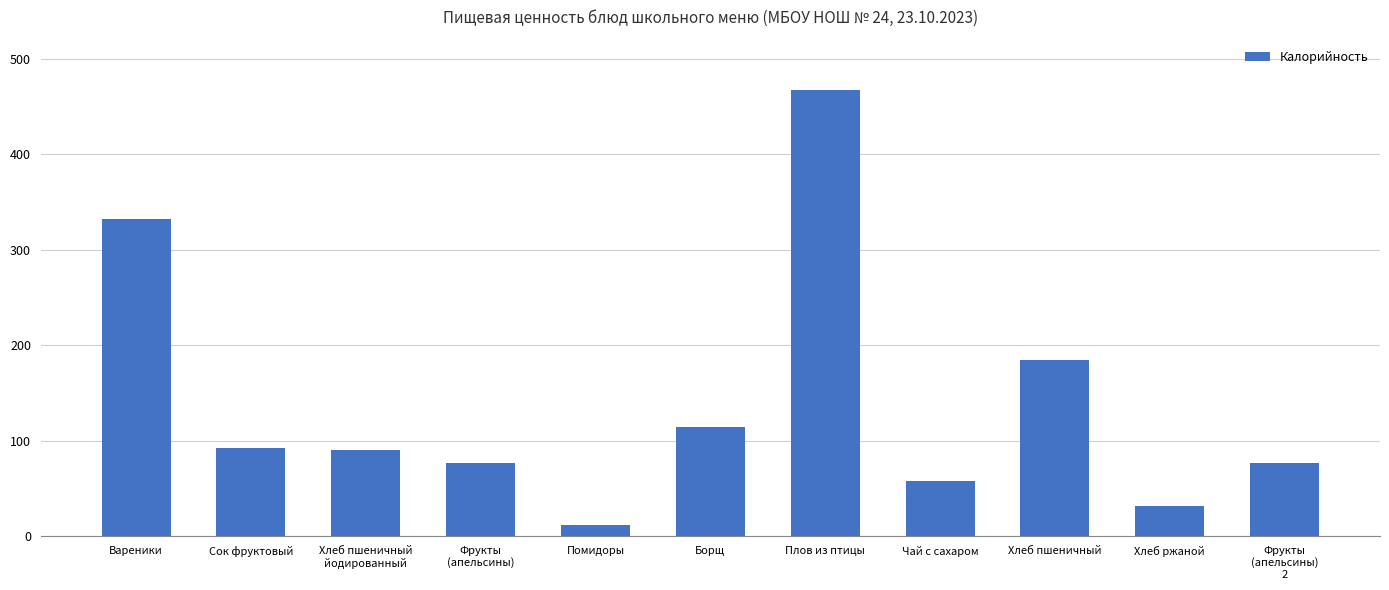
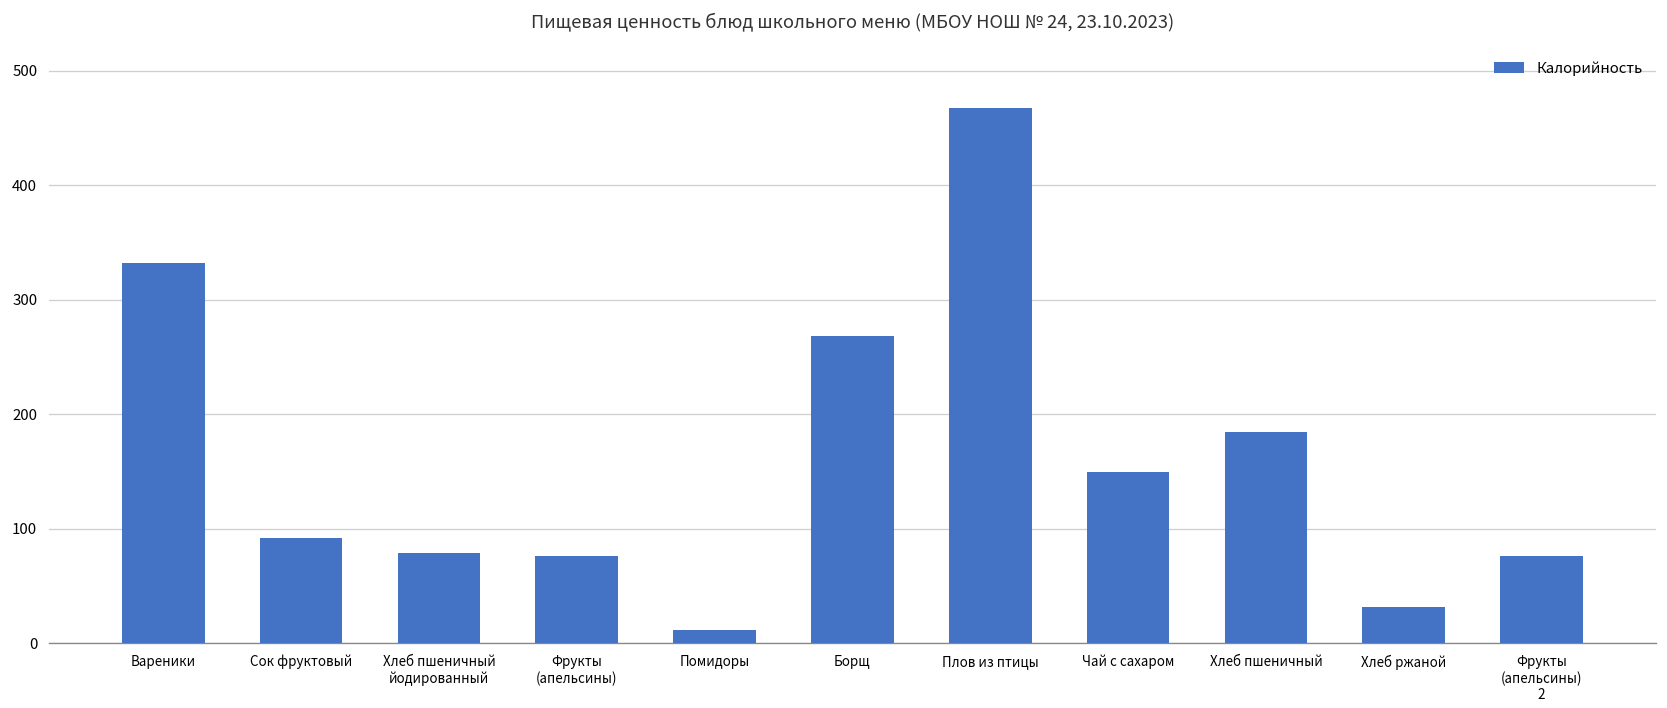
  {
    "Вареники": 330,
    "Сок фруктовый": 90,
-   "Хлеб пшеничный йодированный": 90,
+   "Хлеб пшеничный йодированный": 80,
    "Фрукты (апельсины)": 80,
    "Помидоры": 10,
-   "Борщ": 110,
+   "Борщ": 270,
    "Плов из птицы": 470,
-   "Чай с сахаром": 60,
+   "Чай с сахаром": 150,
    "Хлеб пшеничный": 180,
    "Хлеб ржаной": 30,
    "Фрукты (апельсины) 2": 80
  }
